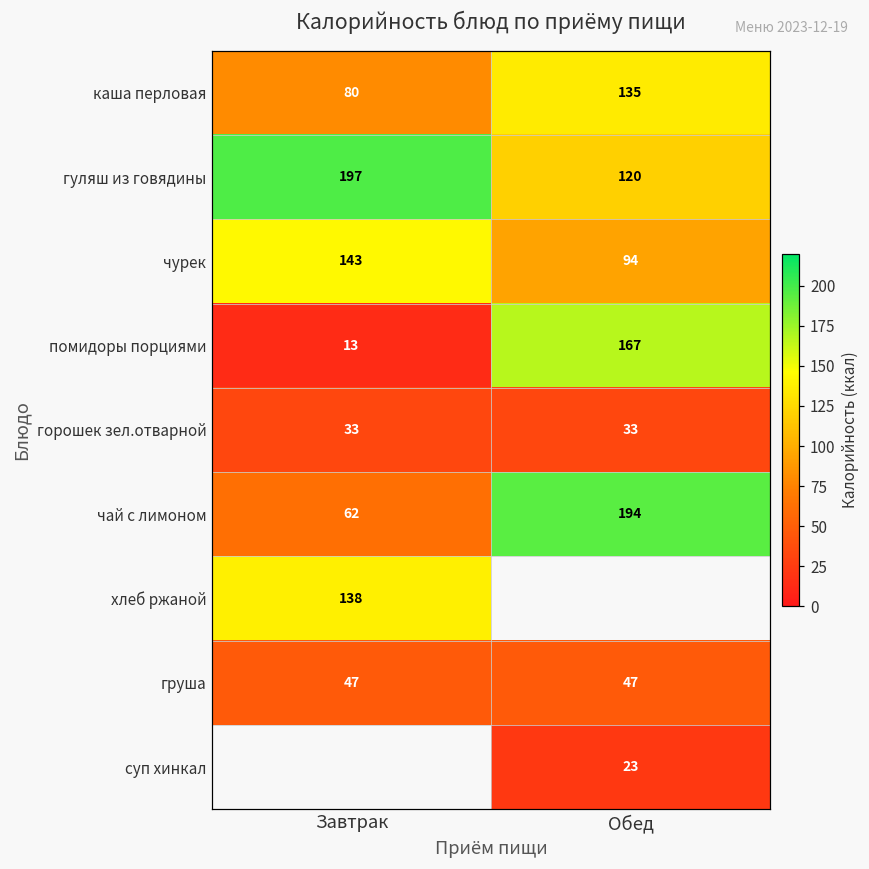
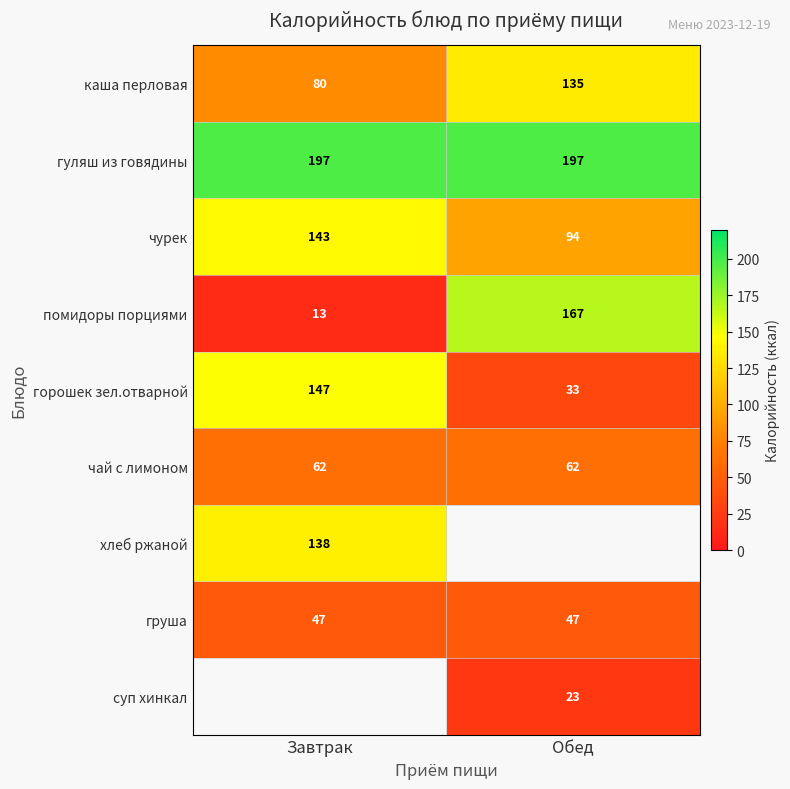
  {
    "каша перловая": {
      "Завтрак": 80,
      "Обед": 135
    },
    "гуляш из говядины": {
      "Завтрак": 197,
-     "Обед": 120
+     "Обед": 197
    },
    "чурек": {
      "Завтрак": 143,
      "Обед": 94
    },
    "помидоры порциями": {
      "Завтрак": 13,
      "Обед": 167
    },
    "горошек зел.отварной": {
-     "Завтрак": 33,
+     "Завтрак": 147,
      "Обед": 33
    },
    "чай с лимоном": {
      "Завтрак": 62,
-     "Обед": 194
+     "Обед": 62
    },
    "хлеб ржаной": {
      "Завтрак": 138
    },
    "груша": {
      "Завтрак": 47,
      "Обед": 47
    },
    "суп хинкал": {
      "Обед": 23
    }
  }
